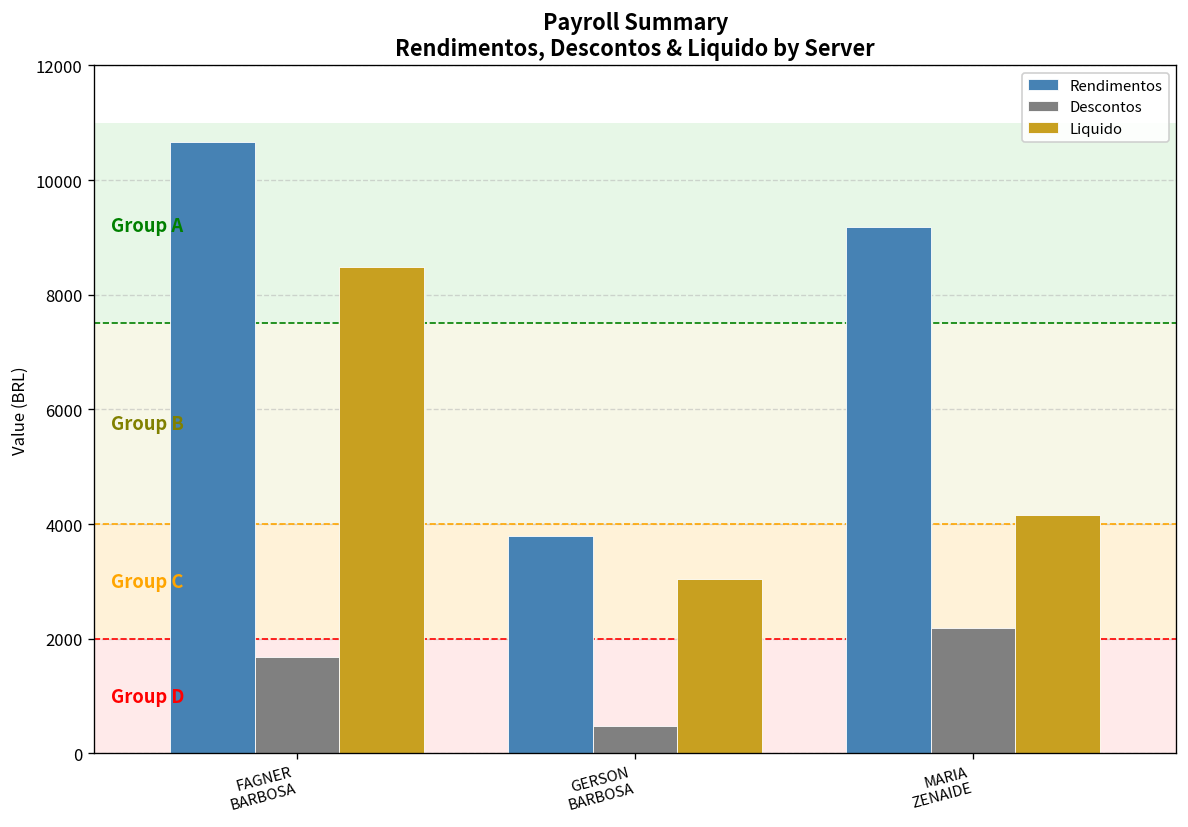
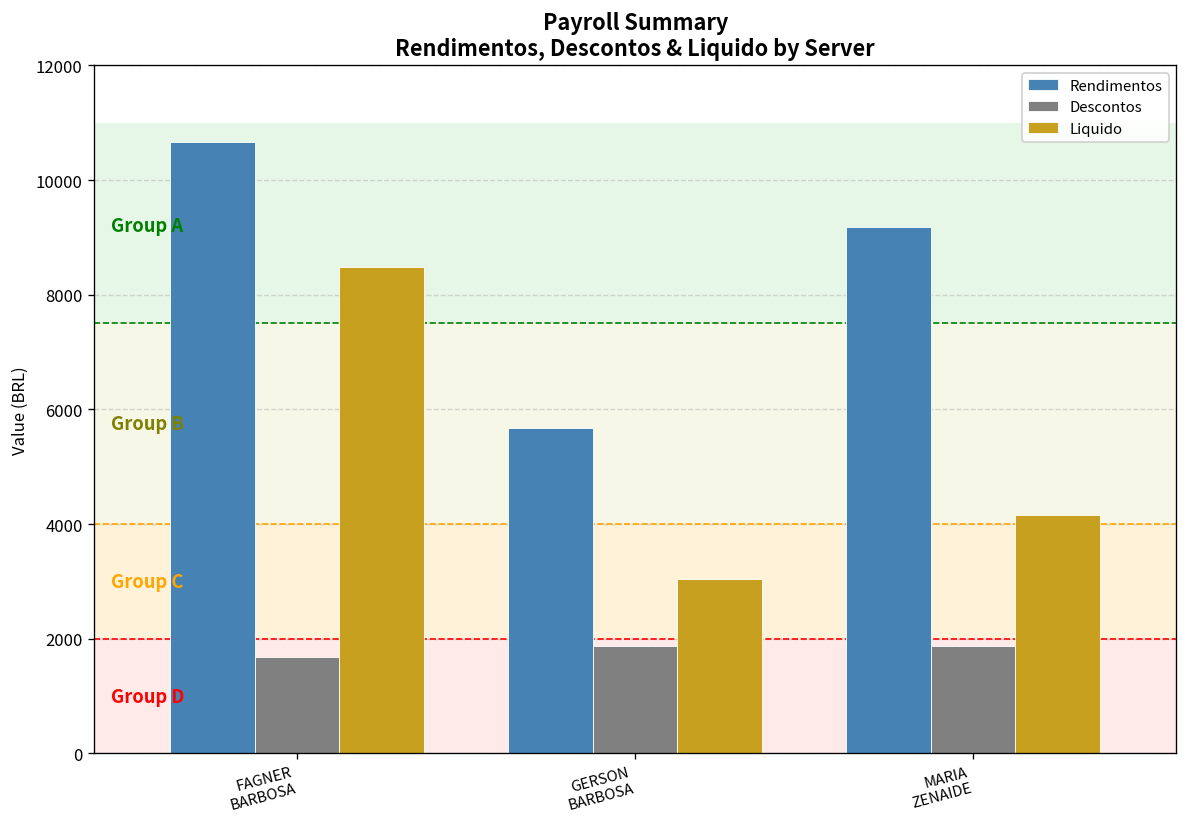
  {
    "Rendimentos": {
      "FAGNER BARBOSA": 10700,
-     "GERSON BARBOSA": 3800,
+     "GERSON BARBOSA": 5700,
      "MARIA ZENAIDE": 9200
    },
    "Descontos": {
      "FAGNER BARBOSA": 1700,
-     "GERSON BARBOSA": 500,
-     "MARIA ZENAIDE": 2200
+     "GERSON BARBOSA": 1900,
+     "MARIA ZENAIDE": 1900
    },
    "Liquido": {
      "FAGNER BARBOSA": 8500,
      "GERSON BARBOSA": 3000,
      "MARIA ZENAIDE": 4200
    }
  }
